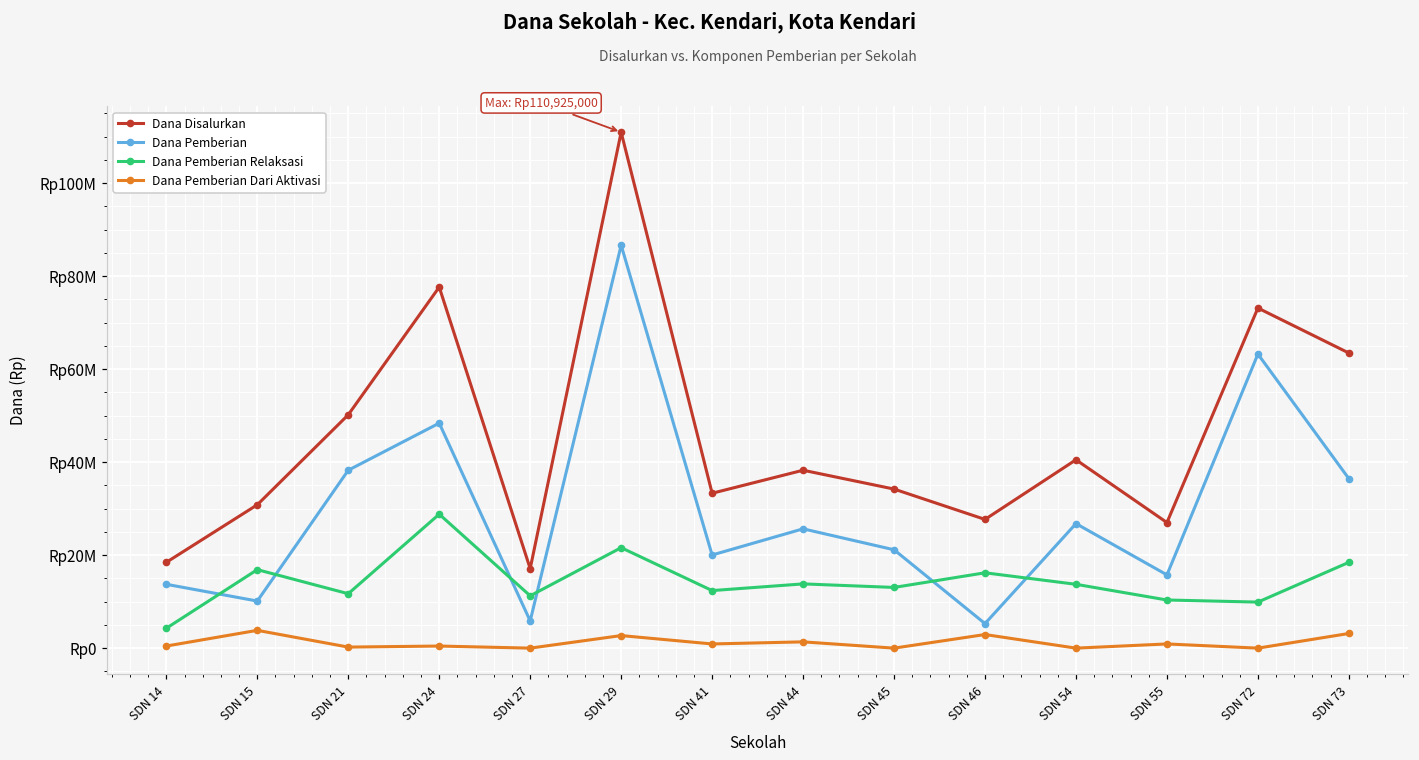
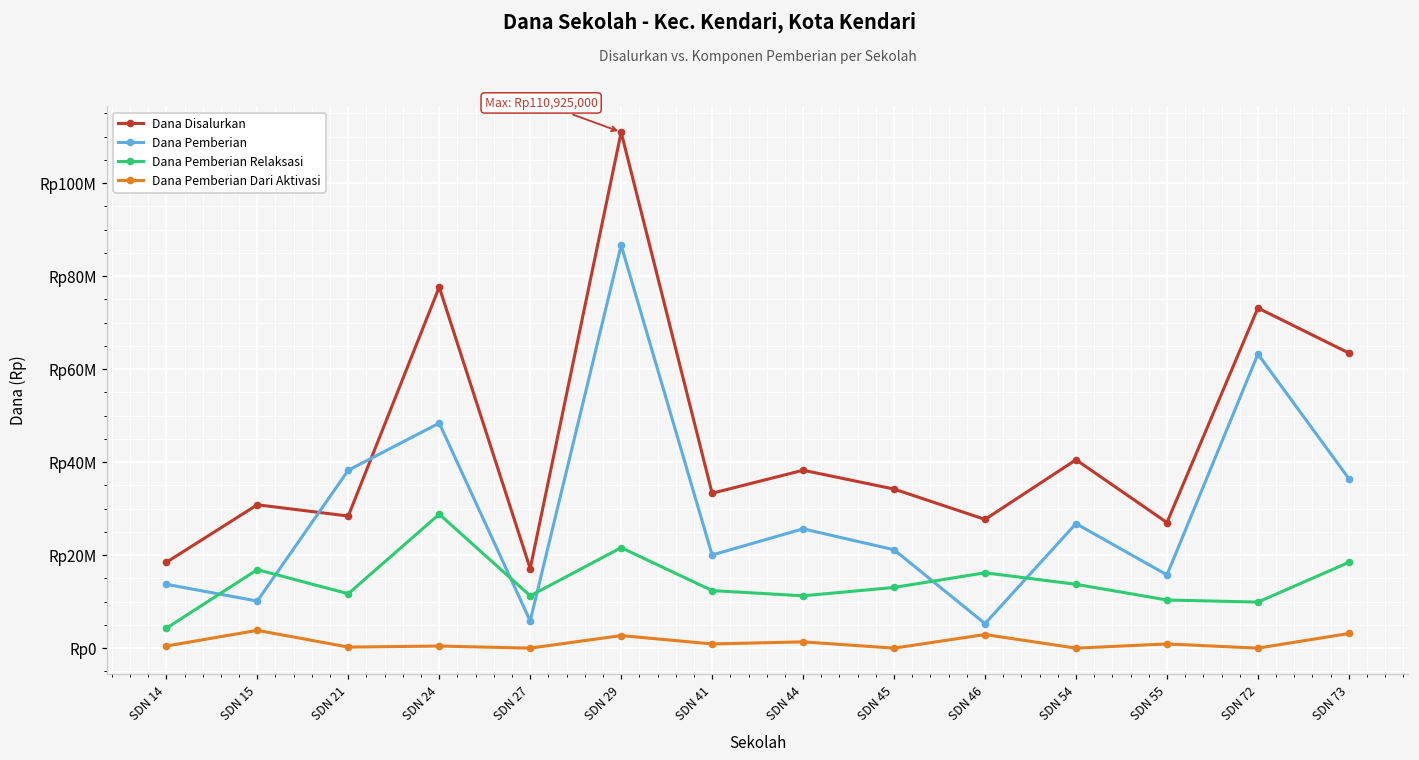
  {
    "Dana Disalurkan": {
      "SDN 14": "Rp18000000",
      "SDN 15": "Rp31000000",
-     "SDN 21": "Rp50000000",
+     "SDN 21": "Rp28000000",
      "SDN 24": "Rp78000000",
      "SDN 27": "Rp17000000",
      "SDN 29": "Rp111000000",
      "SDN 41": "Rp33000000",
      "SDN 44": "Rp38000000",
      "SDN 45": "Rp34000000",
      "SDN 46": "Rp28000000",
      "SDN 54": "Rp41000000",
      "SDN 55": "Rp27000000",
      "SDN 72": "Rp73000000",
      "SDN 73": "Rp63000000"
    },
    "Dana Pemberian": {
      "SDN 14": "Rp14000000",
      "SDN 15": "Rp10000000",
      "SDN 21": "Rp38000000",
      "SDN 24": "Rp48000000",
      "SDN 27": "Rp6000000",
      "SDN 29": "Rp87000000",
      "SDN 41": "Rp20000000",
      "SDN 44": "Rp26000000",
      "SDN 45": "Rp21000000",
      "SDN 46": "Rp5000000",
      "SDN 54": "Rp27000000",
      "SDN 55": "Rp16000000",
      "SDN 72": "Rp63000000",
      "SDN 73": "Rp36000000"
    },
    "Dana Pemberian Relaksasi": {
      "SDN 14": "Rp4000000",
      "SDN 15": "Rp17000000",
      "SDN 21": "Rp12000000",
      "SDN 24": "Rp29000000",
      "SDN 27": "Rp11000000",
      "SDN 29": "Rp22000000",
      "SDN 41": "Rp12000000",
-     "SDN 44": "Rp14000000",
+     "SDN 44": "Rp11000000",
      "SDN 45": "Rp13000000",
      "SDN 46": "Rp16000000",
      "SDN 54": "Rp14000000",
      "SDN 55": "Rp10000000",
      "SDN 72": "Rp10000000",
      "SDN 73": "Rp18000000"
    },
    "Dana Pemberian Dari Aktivasi": {
      "SDN 14": "Rp0",
      "SDN 15": "Rp4000000",
      "SDN 21": "Rp0",
      "SDN 24": "Rp0",
      "SDN 27": "Rp0",
      "SDN 29": "Rp3000000",
      "SDN 41": "Rp1000000",
      "SDN 44": "Rp1000000",
      "SDN 45": "Rp0",
      "SDN 46": "Rp3000000",
      "SDN 54": "Rp0",
      "SDN 55": "Rp1000000",
      "SDN 72": "Rp0",
      "SDN 73": "Rp3000000"
    }
  }
